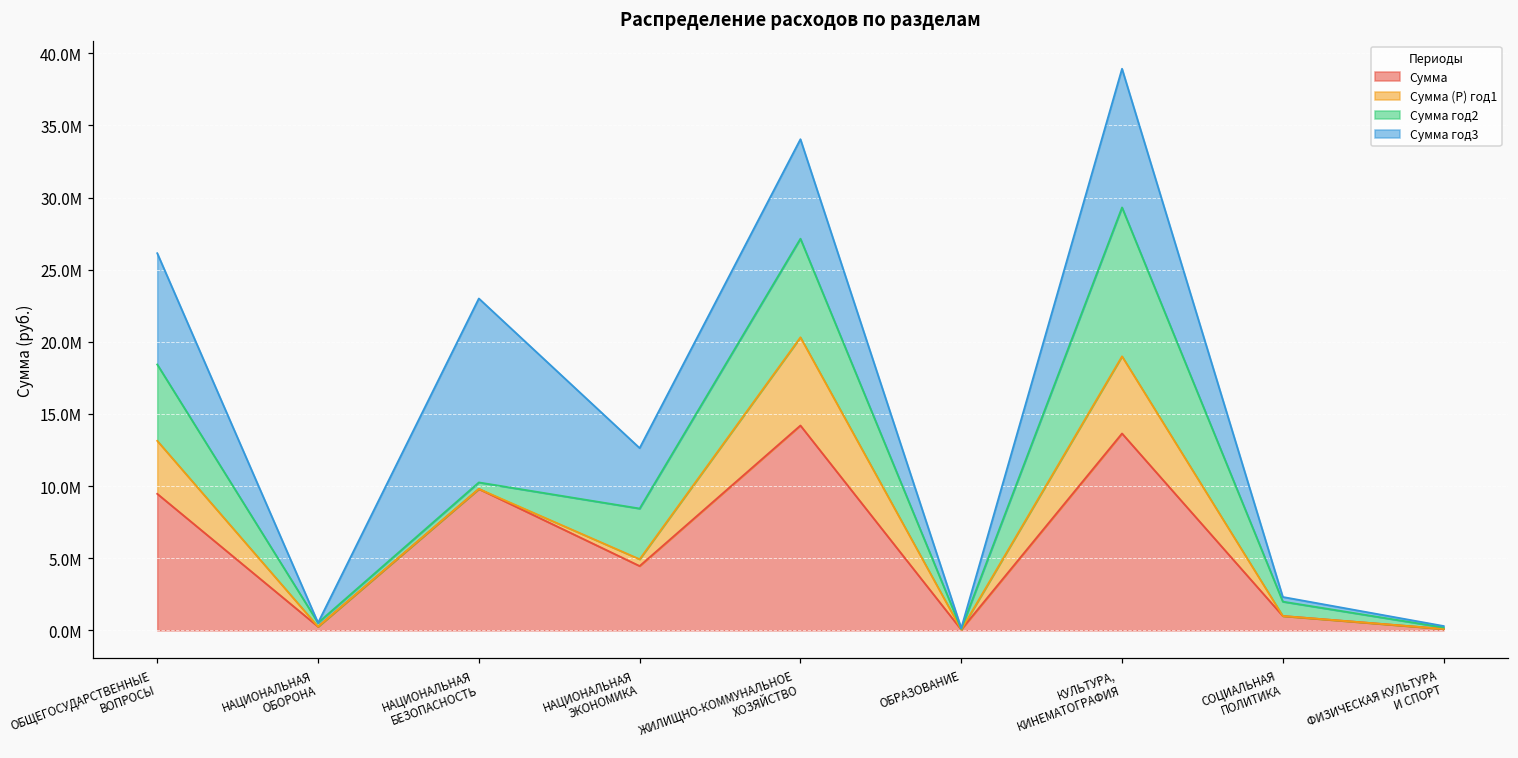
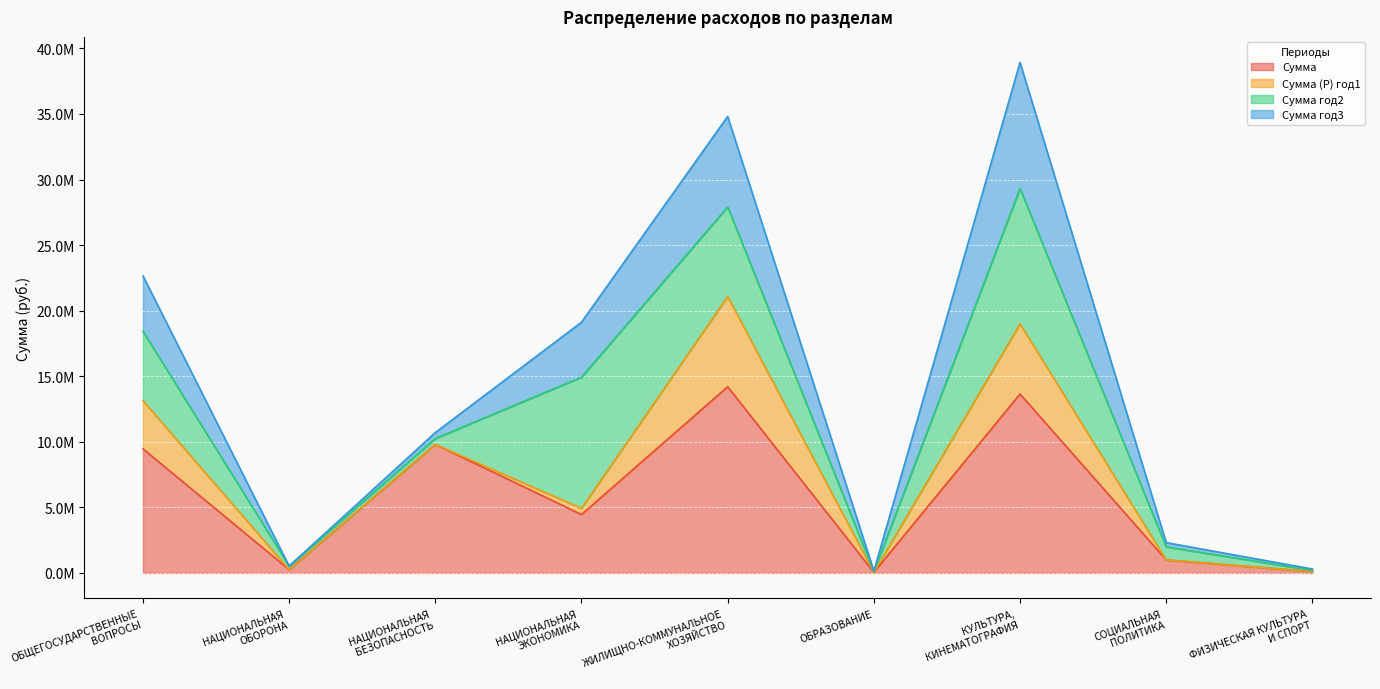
  {
    "Сумма": {
      "ОБЩЕГОСУДАРСТВЕННЫЕ ВОПРОСЫ": 9500000,
      "НАЦИОНАЛЬНАЯ ЭКОНОМИКА": 4500000,
      "ЖИЛИЩНО-КОММУНАЛЬНОЕ ХОЗЯЙСТВО": 14200000,
      "КУЛЬТУРА, КИНЕМАТОГРАФИЯ": 13600000
    },
    "Сумма (Р) год1": {
      "ОБЩЕГОСУДАРСТВЕННЫЕ ВОПРОСЫ": 3700000,
      "НАЦИОНАЛЬНАЯ ЭКОНОМИКА": 500000,
-     "ЖИЛИЩНО-КОММУНАЛЬНОЕ ХОЗЯЙСТВО": 6100000,
+     "ЖИЛИЩНО-КОММУНАЛЬНОЕ ХОЗЯЙСТВО": 6900000,
      "КУЛЬТУРА, КИНЕМАТОГРАФИЯ": 5300000
    },
    "Сумма год2": {
      "ОБЩЕГОСУДАРСТВЕННЫЕ ВОПРОСЫ": 5300000,
      "НАЦИОНАЛЬНАЯ БЕЗОПАСНОСТЬ": 500000,
-     "НАЦИОНАЛЬНАЯ ЭКОНОМИКА": 3500000,
+     "НАЦИОНАЛЬНАЯ ЭКОНОМИКА": 10000000,
      "ЖИЛИЩНО-КОММУНАЛЬНОЕ ХОЗЯЙСТВО": 6800000,
      "КУЛЬТУРА, КИНЕМАТОГРАФИЯ": 10300000,
      "СОЦИАЛЬНАЯ ПОЛИТИКА": 1000000
    },
    "Сумма год3": {
-     "ОБЩЕГОСУДАРСТВЕННЫЕ ВОПРОСЫ": 7700000,
-     "НАЦИОНАЛЬНАЯ БЕЗОПАСНОСТЬ": 12800000,
+     "ОБЩЕГОСУДАРСТВЕННЫЕ ВОПРОСЫ": 4200000,
+     "НАЦИОНАЛЬНАЯ БЕЗОПАСНОСТЬ": 500000,
      "НАЦИОНАЛЬНАЯ ЭКОНОМИКА": 4200000,
      "ЖИЛИЩНО-КОММУНАЛЬНОЕ ХОЗЯЙСТВО": 6900000,
      "КУЛЬТУРА, КИНЕМАТОГРАФИЯ": 9600000,
      "СОЦИАЛЬНАЯ ПОЛИТИКА": 300000
    }
  }
